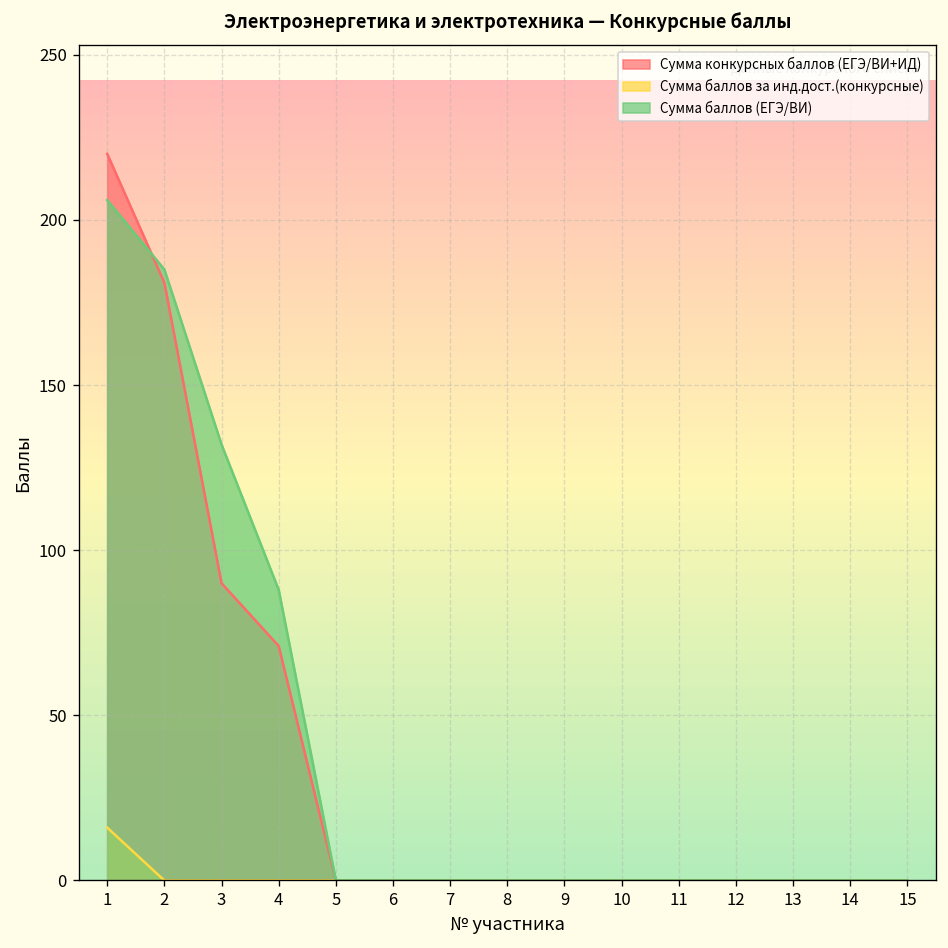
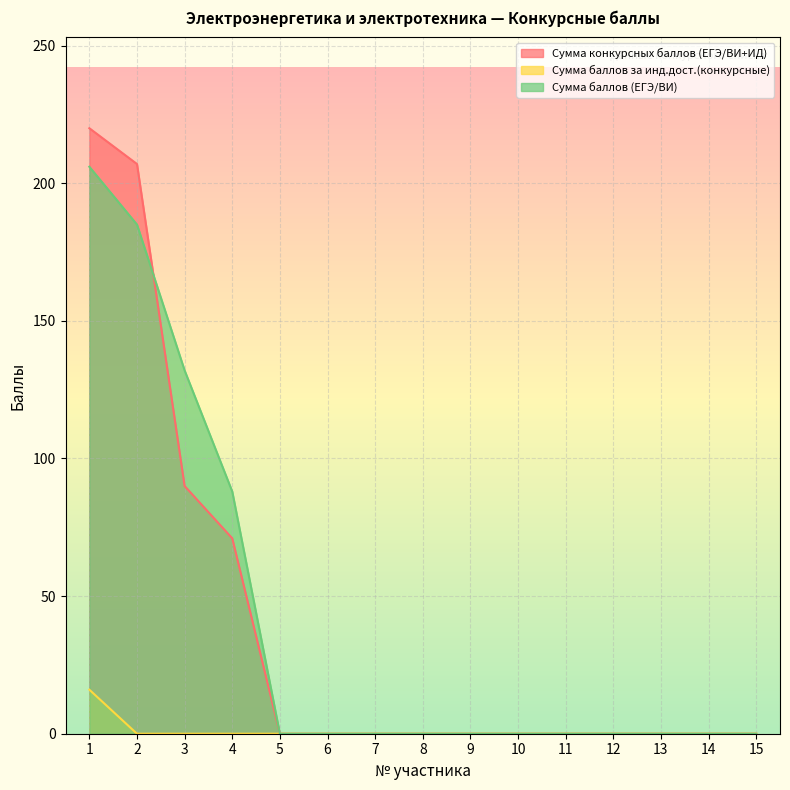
  {
    "Сумма конкурсных баллов (ЕГЭ/ВИ+ИД)": {
      "1": 220,
-     "2": 181,
+     "2": 207,
      "3": 90,
      "4": 71
    },
    "Сумма баллов за инд.дост.(конкурсные)": {
      "1": 16,
      "2": 0,
      "3": 0,
      "4": 0
    },
    "Сумма баллов (ЕГЭ/ВИ)": {
      "1": 206,
      "2": 185,
      "3": 132,
      "4": 88
    }
  }
